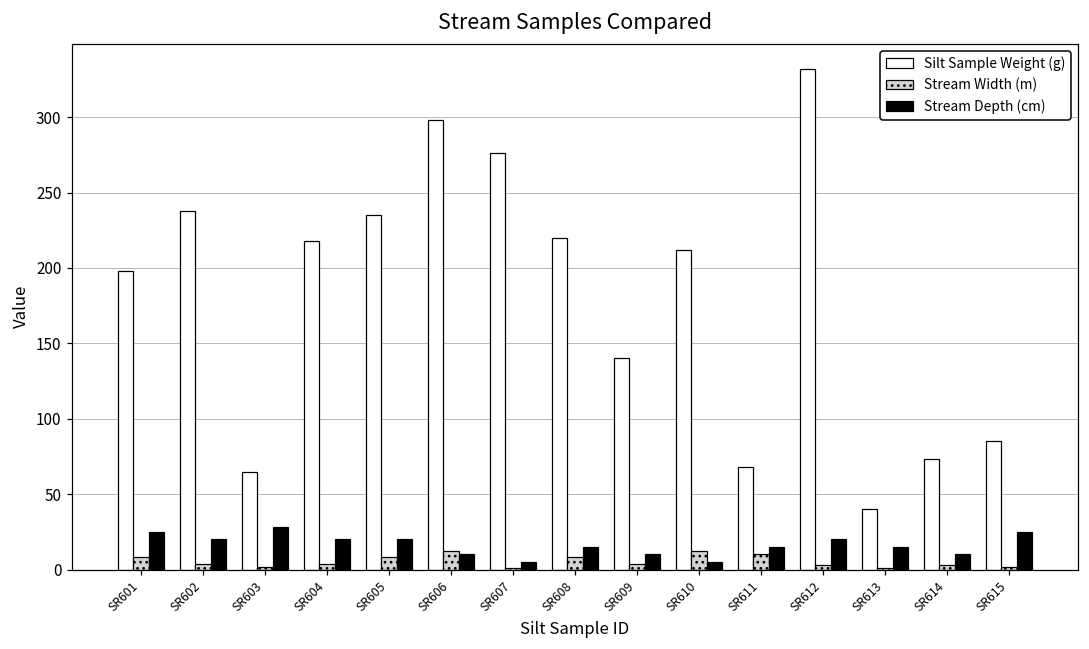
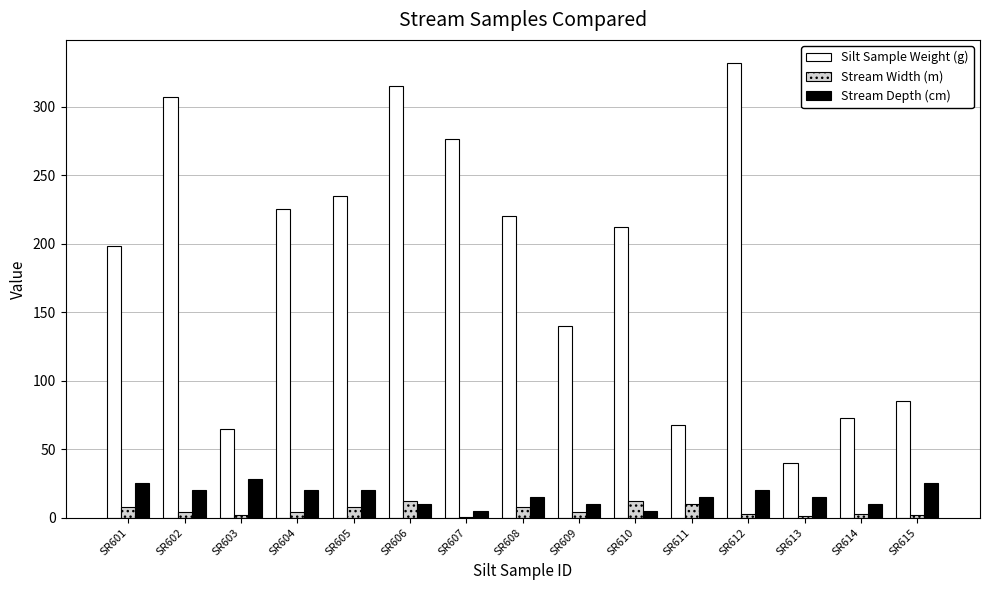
  {
    "Silt Sample Weight (g)": {
      "SR601": 198,
-     "SR602": 238,
+     "SR602": 307,
      "SR603": 65,
-     "SR604": 218,
+     "SR604": 225,
      "SR605": 235,
-     "SR606": 298,
+     "SR606": 315,
      "SR607": 276,
      "SR608": 220,
      "SR609": 140,
      "SR610": 212,
      "SR611": 68,
      "SR612": 332,
      "SR613": 40,
      "SR614": 73,
      "SR615": 85
    },
    "Stream Width (m)": {
      "SR601": 8,
      "SR602": 4,
      "SR603": 2,
      "SR604": 4,
      "SR605": 8,
      "SR606": 12,
      "SR608": 8,
      "SR609": 4,
      "SR610": 12,
      "SR611": 10,
      "SR612": 3,
      "SR614": 3,
      "SR615": 2
    },
    "Stream Depth (cm)": {
      "SR601": 25,
      "SR602": 20,
      "SR603": 28,
      "SR604": 20,
      "SR605": 20,
      "SR606": 10,
      "SR607": 5,
      "SR608": 15,
      "SR609": 10,
      "SR610": 5,
      "SR611": 15,
      "SR612": 20,
      "SR613": 15,
      "SR614": 10,
      "SR615": 25
    }
  }
